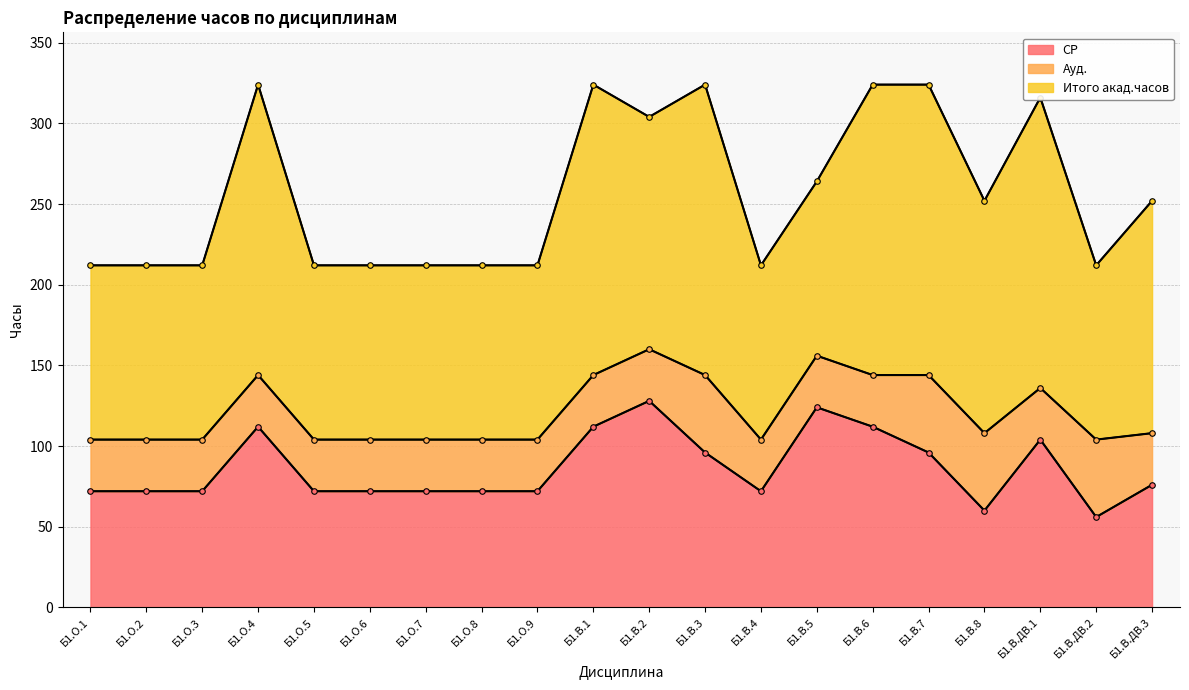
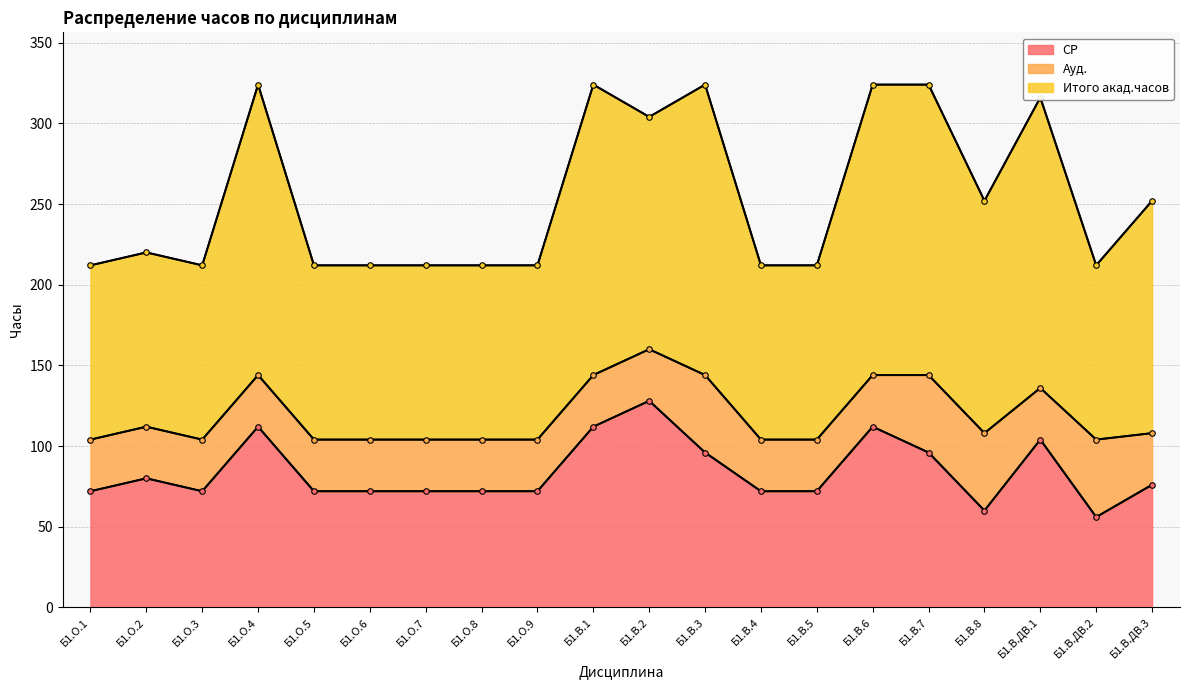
  {
    "СР": {
      "Б1.О.1": 72,
-     "Б1.О.2": 72,
+     "Б1.О.2": 80,
      "Б1.О.3": 72,
      "Б1.О.4": 112,
      "Б1.О.5": 72,
      "Б1.О.6": 72,
      "Б1.О.7": 72,
      "Б1.О.8": 72,
      "Б1.О.9": 72,
      "Б1.В.1": 112,
      "Б1.В.2": 128,
      "Б1.В.3": 96,
      "Б1.В.4": 72,
-     "Б1.В.5": 124,
+     "Б1.В.5": 72,
      "Б1.В.6": 112,
      "Б1.В.7": 96,
      "Б1.В.8": 60,
      "Б1.В.ДВ.1": 104,
      "Б1.В.ДВ.2": 56,
      "Б1.В.ДВ.3": 76
    }
  }
